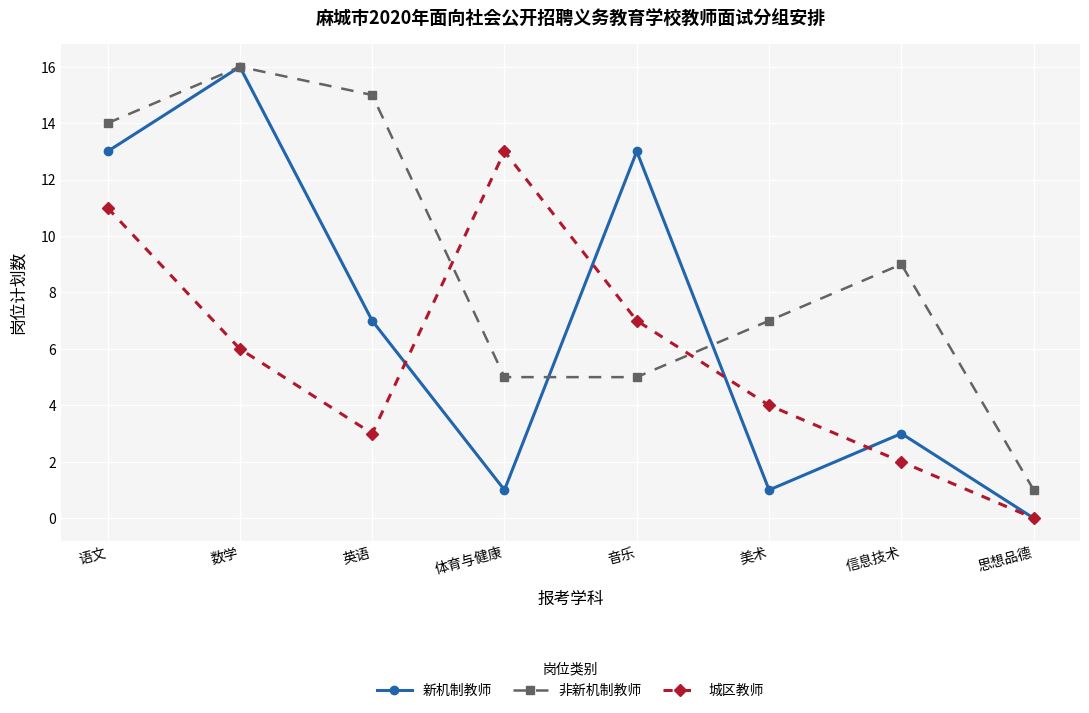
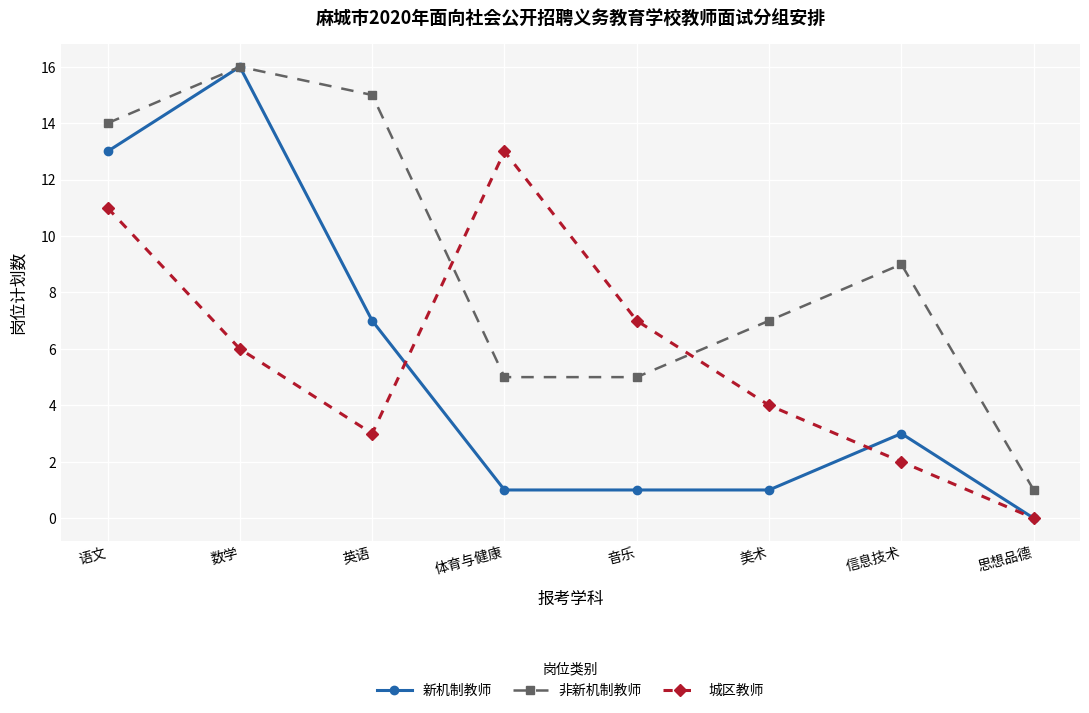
  {
    "新机制教师": {
      "语文": 13,
      "英语": 7,
      "体育与健康": 1,
-     "音乐": 13,
+     "音乐": 1,
      "美术": 1,
      "信息技术": 3
    },
    "非新机制教师": {
      "语文": 14,
      "英语": 15,
      "体育与健康": 5,
      "音乐": 5,
      "美术": 7,
      "信息技术": 9,
      "思想品德": 1
    },
    "城区教师": {
      "语文": 11,
      "数学": 6,
      "英语": 3,
      "体育与健康": 13,
      "音乐": 7,
      "美术": 4,
      "信息技术": 2
    }
  }
